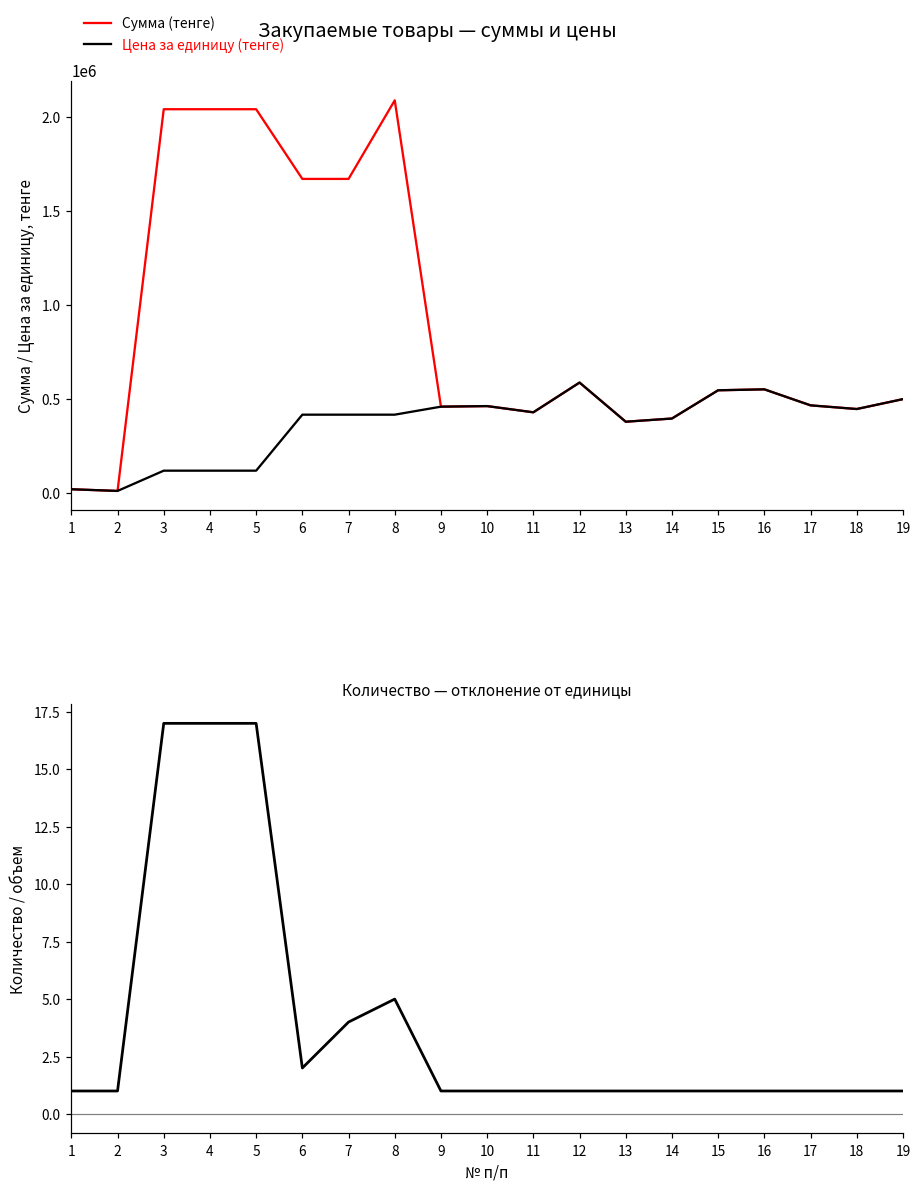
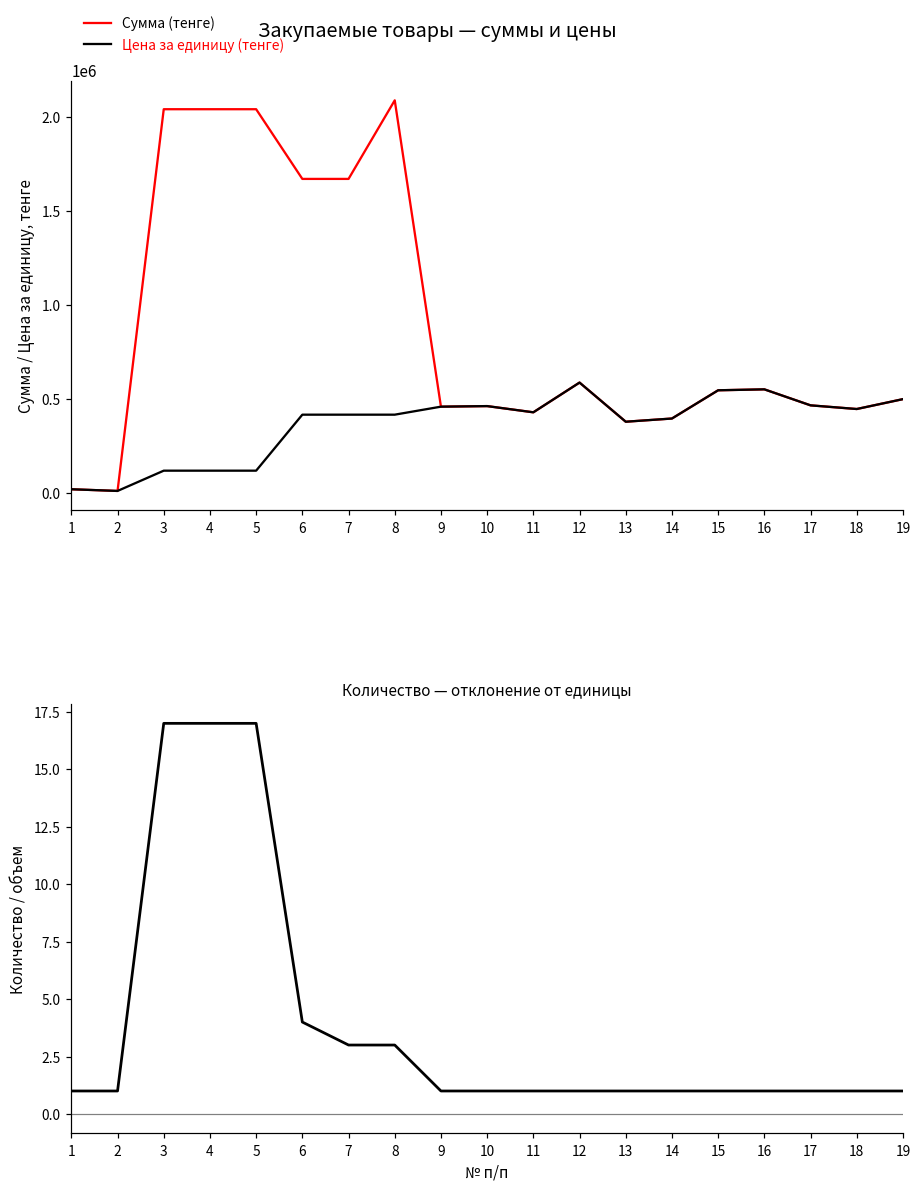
  {
    "Количество — отклонение от единицы": {
      "1": 1,
      "2": 1,
      "3": 17,
      "4": 17,
      "5": 17,
-     "6": 2,
-     "7": 4,
-     "8": 5,
+     "6": 4,
+     "7": 3,
+     "8": 3,
      "9": 1,
      "10": 1,
      "11": 1,
      "12": 1,
      "13": 1,
      "14": 1,
      "15": 1,
      "16": 1,
      "17": 1,
      "18": 1,
      "19": 1
    }
  }
